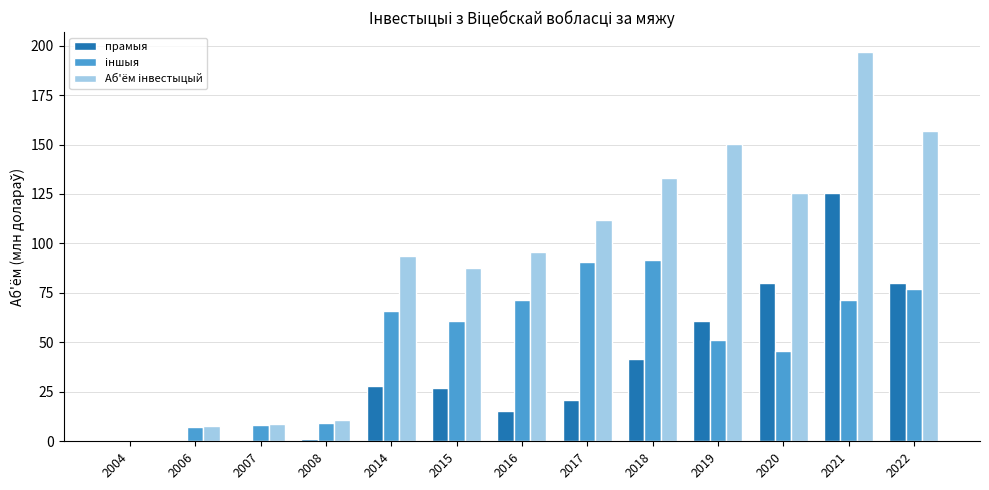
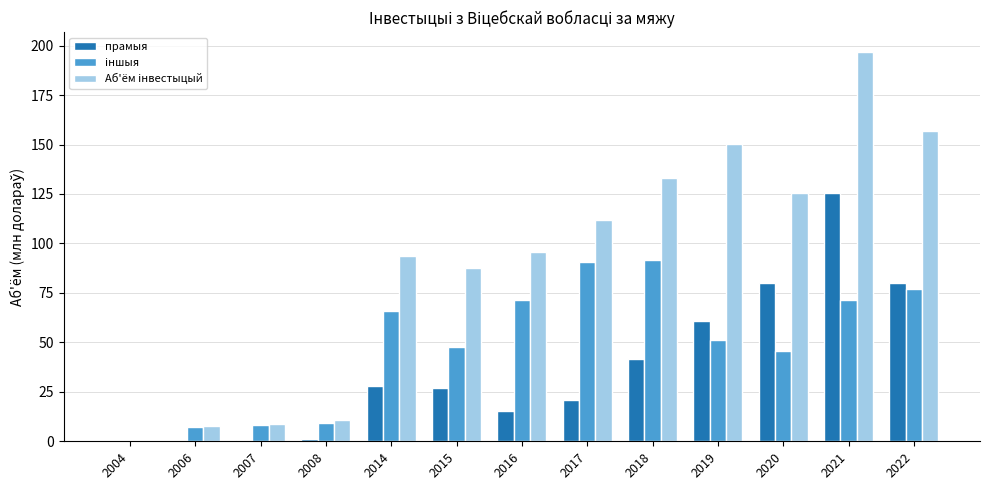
  {
    "прамыя": {
      "2004": 0,
      "2014": 28,
      "2015": 27,
      "2016": 15,
      "2017": 21,
      "2018": 42,
      "2019": 61,
      "2020": 80,
      "2021": 126,
      "2022": 80
    },
    "іншыя": {
      "2006": 7,
      "2007": 8,
      "2008": 9,
      "2014": 66,
-     "2015": 61,
+     "2015": 48,
      "2016": 71,
      "2017": 91,
      "2018": 91,
      "2019": 51,
      "2020": 45,
      "2021": 71,
      "2022": 77
    },
    "Аб'ём інвестыцый": {
      "2006": 8,
      "2007": 9,
      "2008": 11,
      "2014": 94,
      "2015": 88,
      "2016": 96,
      "2017": 112,
      "2018": 133,
      "2019": 150,
      "2020": 126,
      "2021": 197,
      "2022": 157
    }
  }
